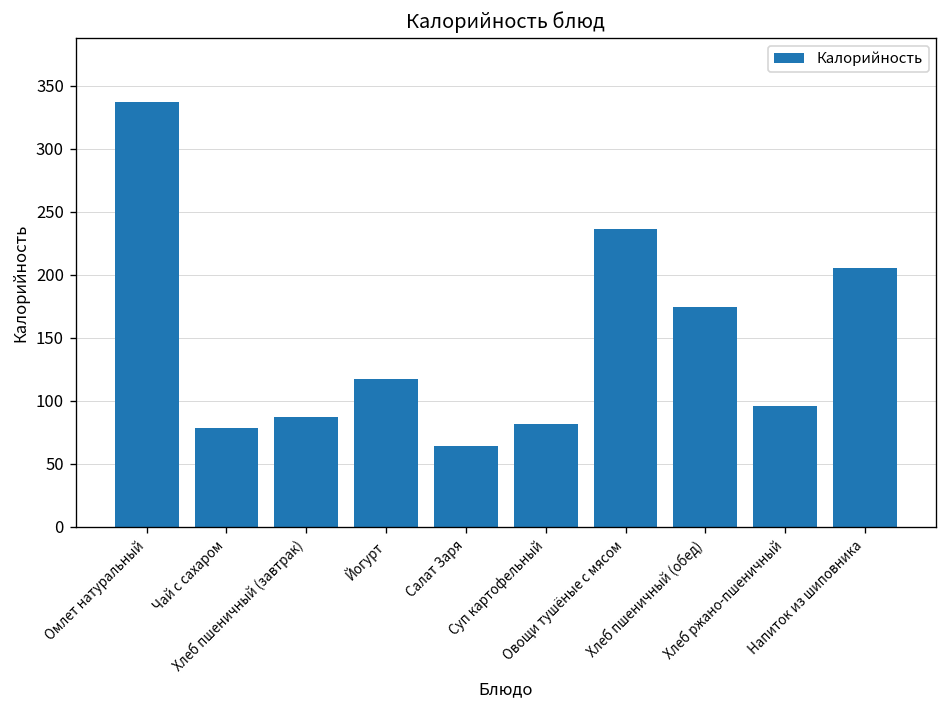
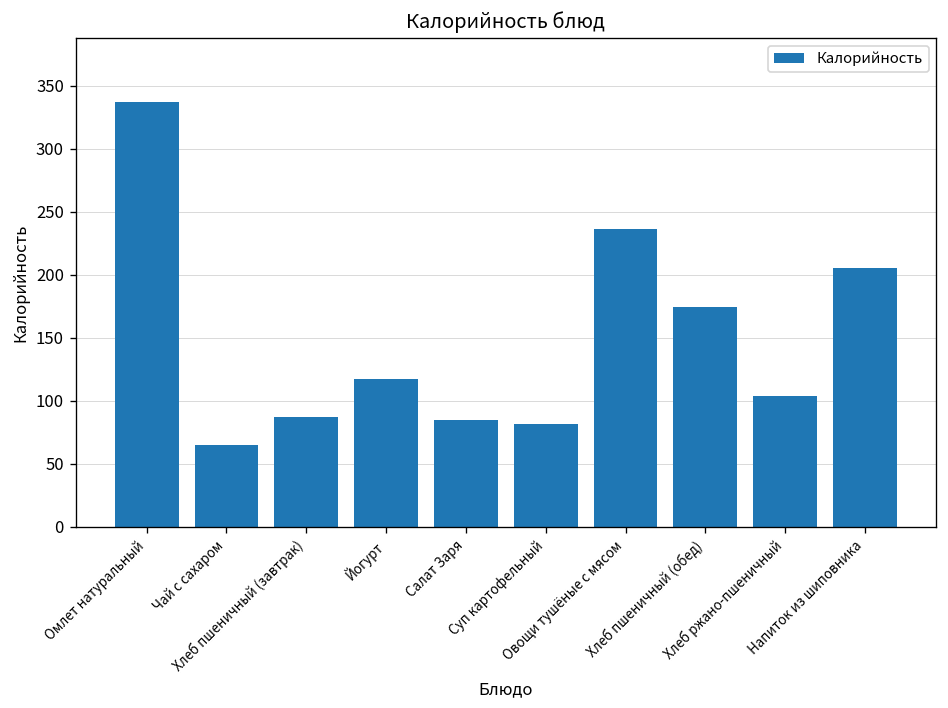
  {
    "Омлет натуральный": 337,
-   "Чай с сахаром": 78,
+   "Чай с сахаром": 65,
    "Хлеб пшеничный (завтрак)": 87,
    "Йогурт": 117,
-   "Салат Заря": 64,
+   "Салат Заря": 85,
    "Суп картофельный": 81,
    "Овощи тушёные с мясом": 236,
    "Хлеб пшеничный (обед)": 175,
-   "Хлеб ржано-пшеничный": 96,
+   "Хлеб ржано-пшеничный": 104,
    "Напиток из шиповника": 206
  }
